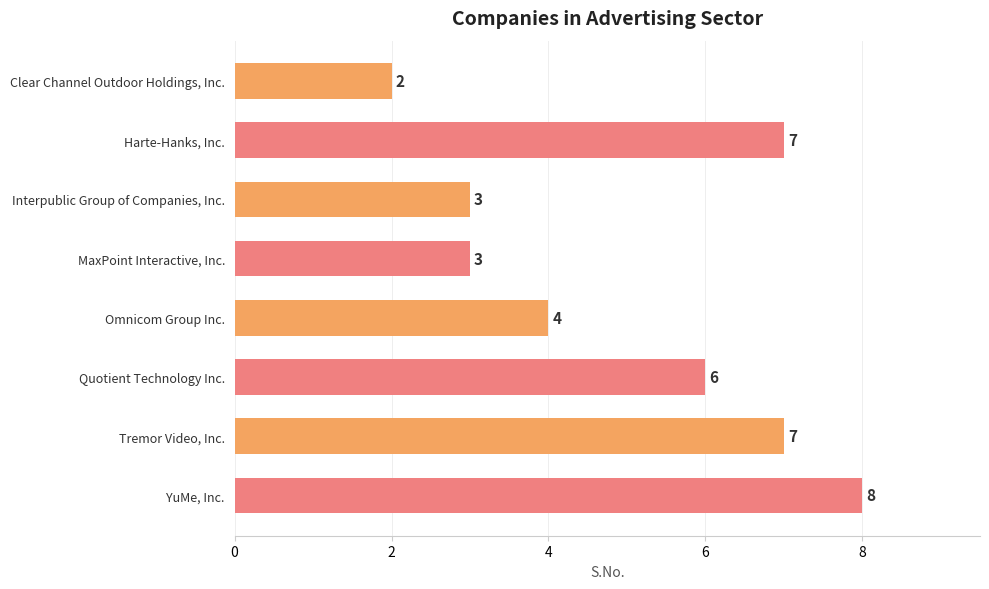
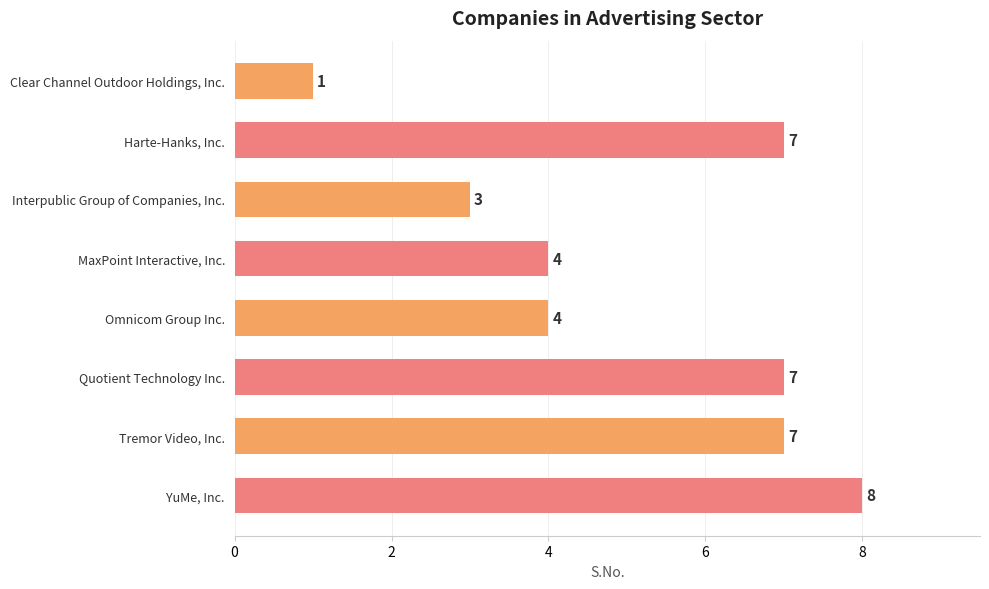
  {
-   "Clear Channel Outdoor Holdings, Inc.": 2,
+   "Clear Channel Outdoor Holdings, Inc.": 1,
    "Harte-Hanks, Inc.": 7,
    "Interpublic Group of Companies, Inc.": 3,
-   "MaxPoint Interactive, Inc.": 3,
+   "MaxPoint Interactive, Inc.": 4,
    "Omnicom Group Inc.": 4,
-   "Quotient Technology Inc.": 6,
+   "Quotient Technology Inc.": 7,
    "Tremor Video, Inc.": 7,
    "YuMe, Inc.": 8
  }
